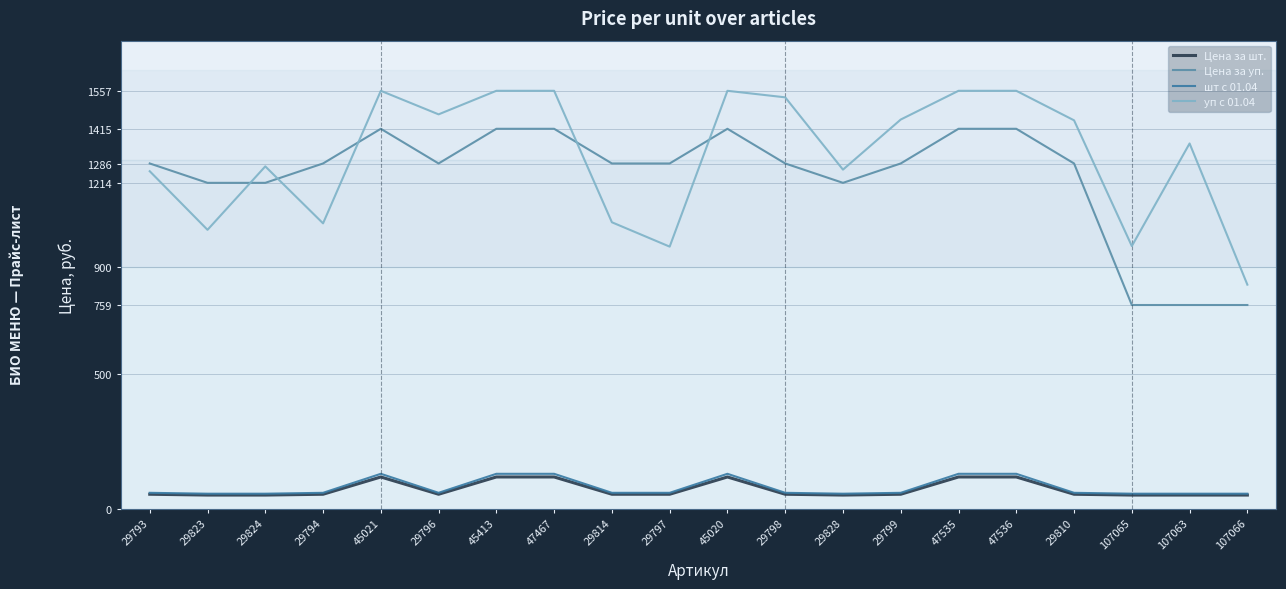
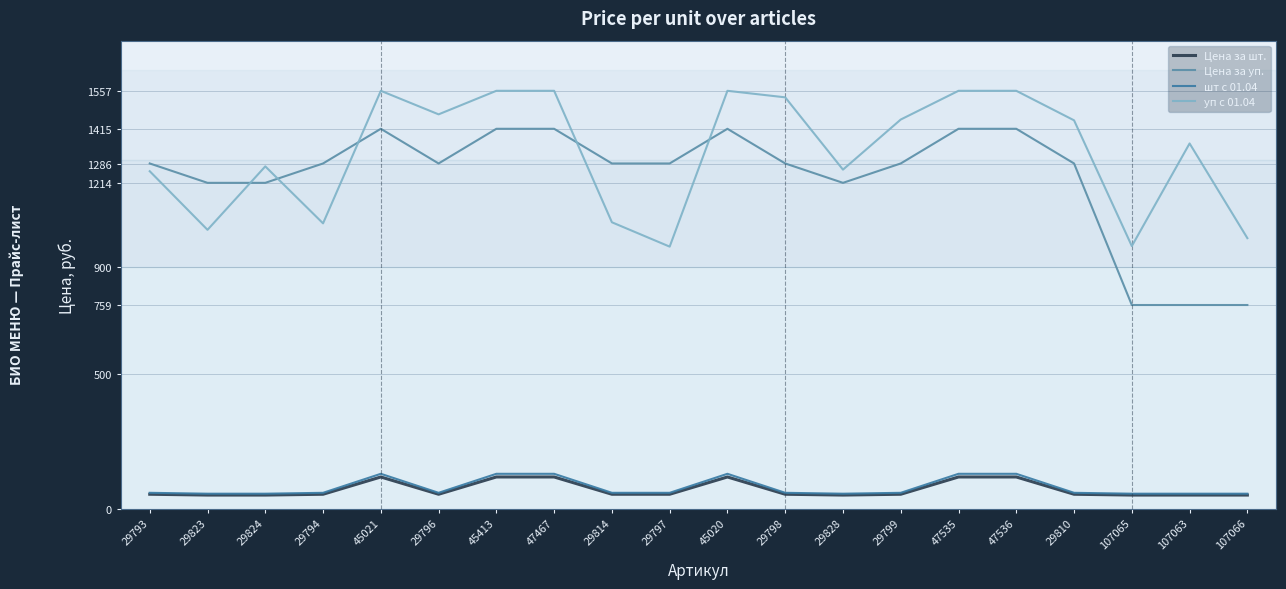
  {
    "Цена за шт.": {
      "45021": 120,
      "45413": 120,
      "47467": 120,
      "45020": 120,
      "47535": 120,
      "47536": 120
    },
    "уп с 01.04": {
      "29793": 1260,
      "29823": 1040,
      "29824": 1280,
      "29794": 1060,
      "45021": 1560,
      "29796": 1470,
      "45413": 1560,
      "47467": 1560,
      "29814": 1070,
      "29797": 980,
      "45020": 1560,
      "29798": 1530,
      "29828": 1260,
      "29799": 1450,
      "47535": 1560,
      "47536": 1560,
      "29810": 1450,
      "107065": 980,
      "107063": 1360,
-     "107066": 830
+     "107066": 1010
    }
  }
